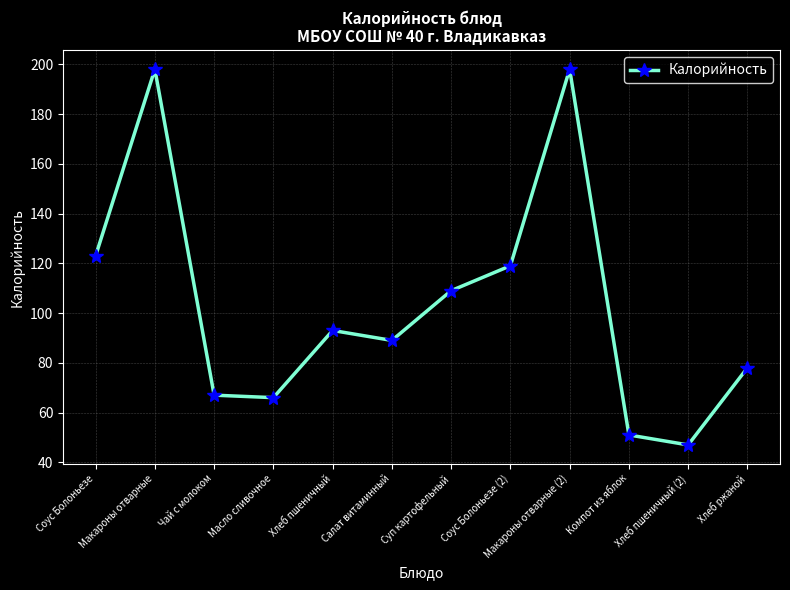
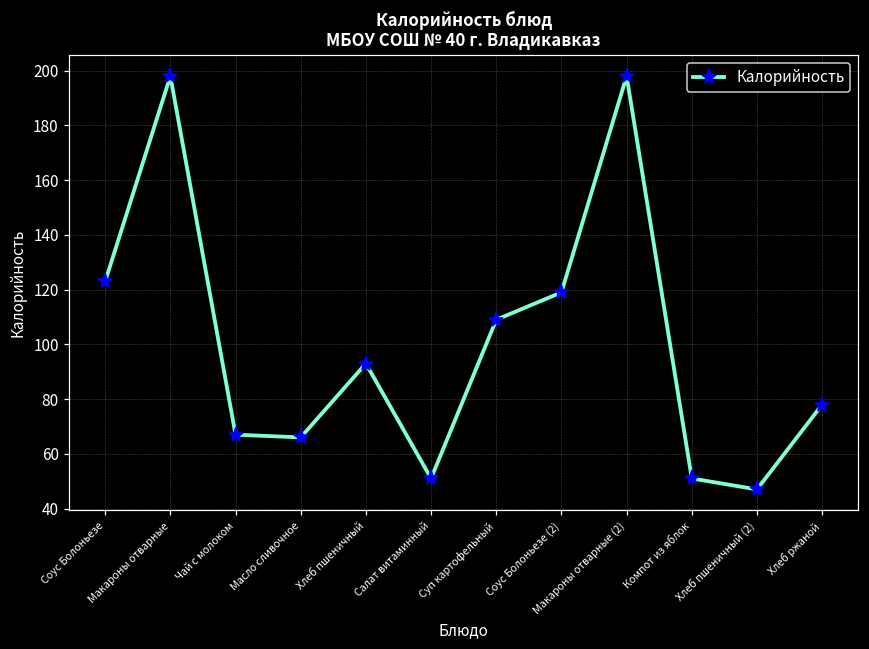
  {
    "Соус Болоньезе": 123,
    "Макароны отварные": 198,
    "Чай с молоком": 67,
    "Масло сливочное": 66,
    "Хлеб пшеничный": 93,
-   "Салат витаминный": 89,
+   "Салат витаминный": 51,
    "Суп картофельный": 109,
    "Соус Болоньезе (2)": 119,
    "Макароны отварные (2)": 198,
    "Компот из яблок": 51,
    "Хлеб пшеничный (2)": 47,
    "Хлеб ржаной": 78
  }
